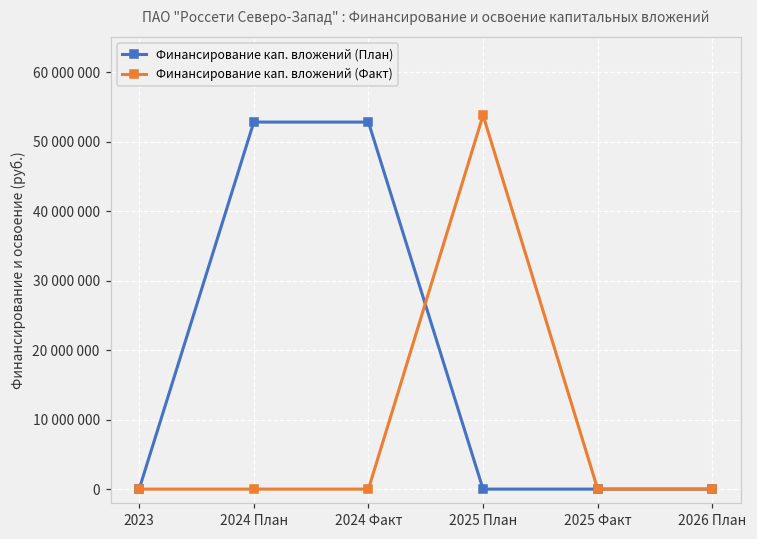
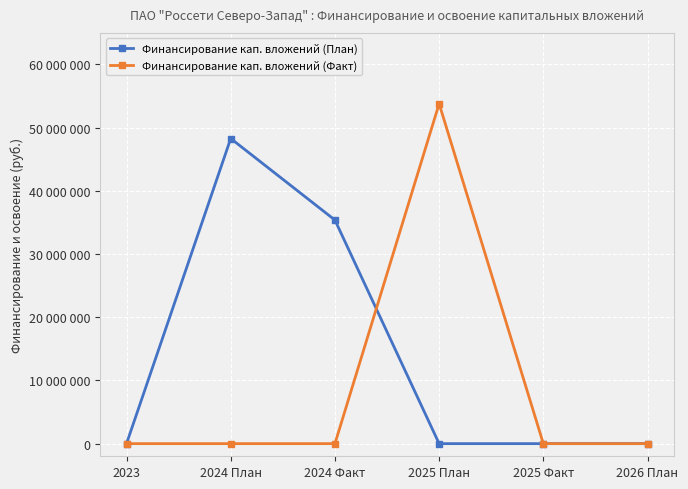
  {
    "Финансирование кап. вложений (План)": {
-     "2024 План": 53000000,
-     "2024 Факт": 53000000,
+     "2024 План": 48000000,
+     "2024 Факт": 35000000,
      "2025 План": 0
    },
    "Финансирование кап. вложений (Факт)": {
      "2024 План": 0,
      "2024 Факт": 0,
      "2025 План": 54000000
    }
  }
